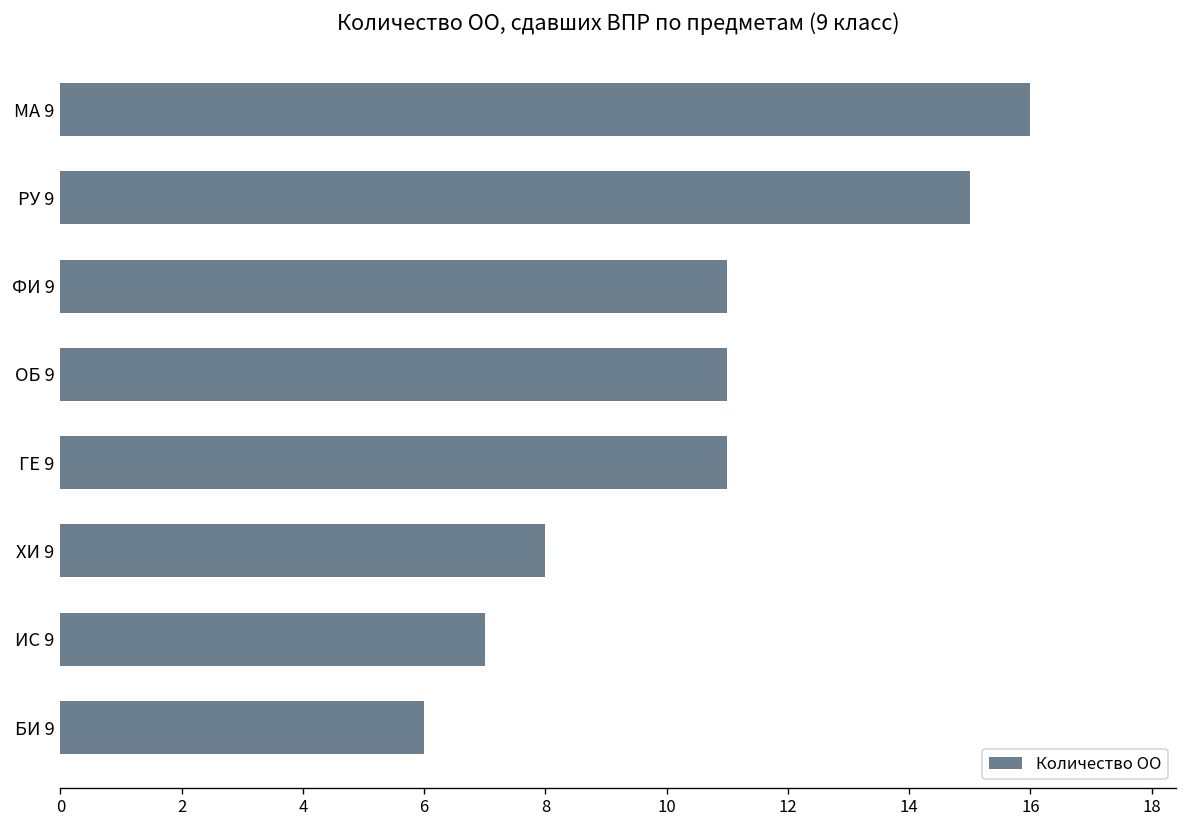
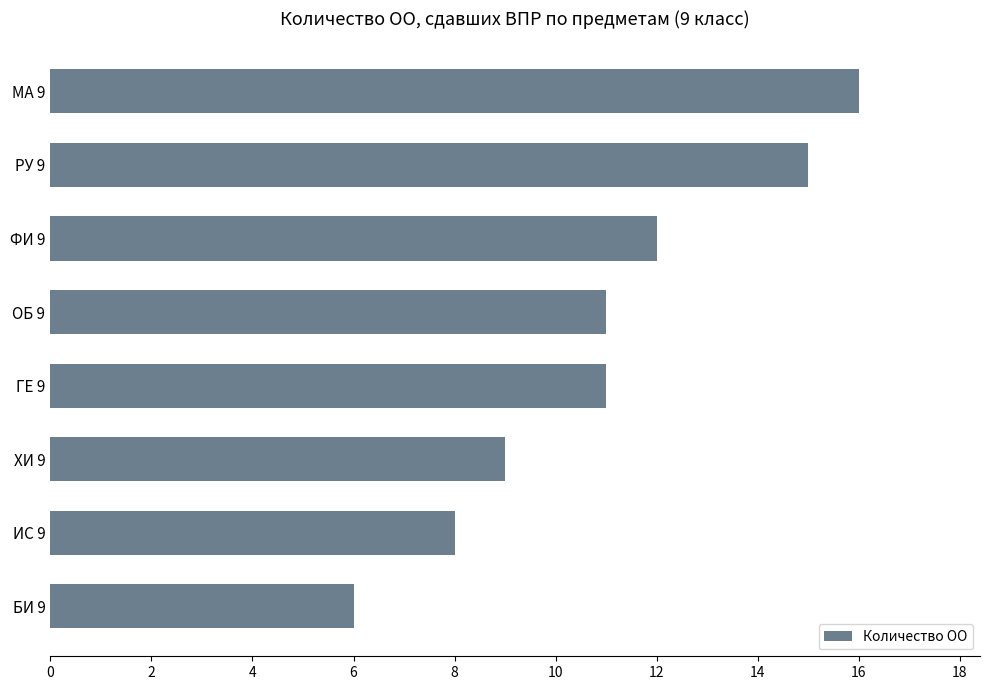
  {
    "МА 9": 16,
    "РУ 9": 15,
-   "ФИ 9": 11,
+   "ФИ 9": 12,
    "ОБ 9": 11,
    "ГЕ 9": 11,
-   "ХИ 9": 8,
-   "ИС 9": 7,
+   "ХИ 9": 9,
+   "ИС 9": 8,
    "БИ 9": 6
  }
